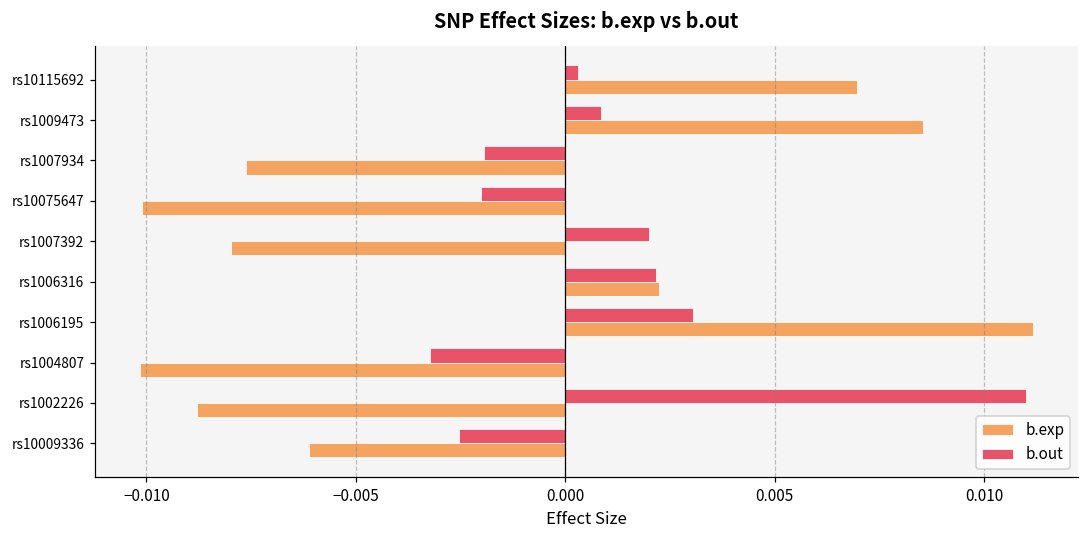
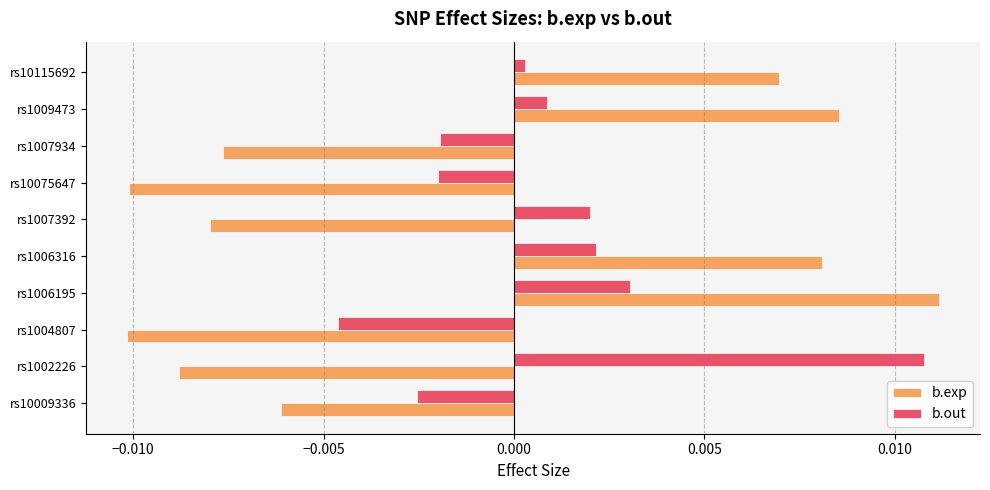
  {
    "b.exp": {
      "rs10115692": 0.0070,
      "rs1009473": 0.0085,
      "rs1007934": -0.0076,
      "rs10075647": -0.0101,
      "rs1007392": -0.0080,
-     "rs1006316": 0.0022,
+     "rs1006316": 0.0081,
      "rs1006195": 0.0112,
      "rs1004807": -0.0102,
      "rs1002226": -0.0088,
      "rs10009336": -0.0061
    },
    "b.out": {
      "rs10115692": 0.0003,
      "rs1009473": 0.0009,
      "rs1007934": -0.0019,
      "rs10075647": -0.0020,
      "rs1007392": 0.0020,
      "rs1006316": 0.0022,
      "rs1006195": 0.0030,
-     "rs1004807": -0.0032,
-     "rs1002226": 0.0110,
+     "rs1004807": -0.0046,
+     "rs1002226": 0.0108,
      "rs10009336": -0.0025
    }
  }
